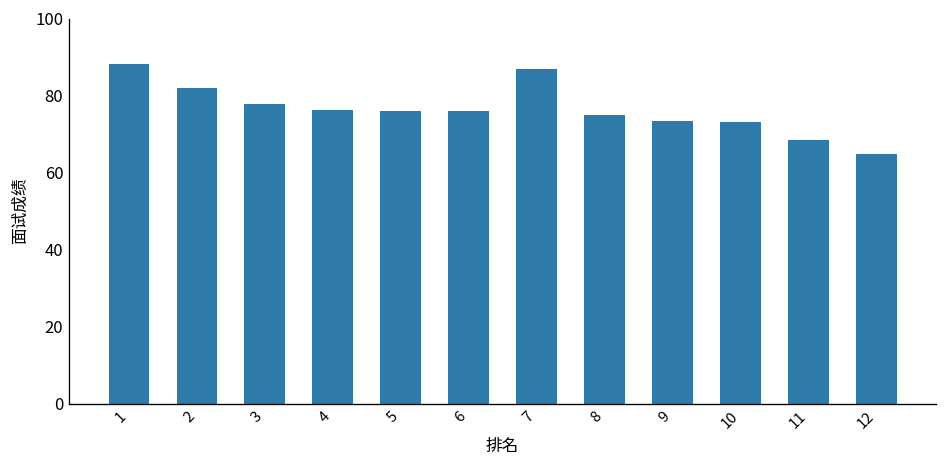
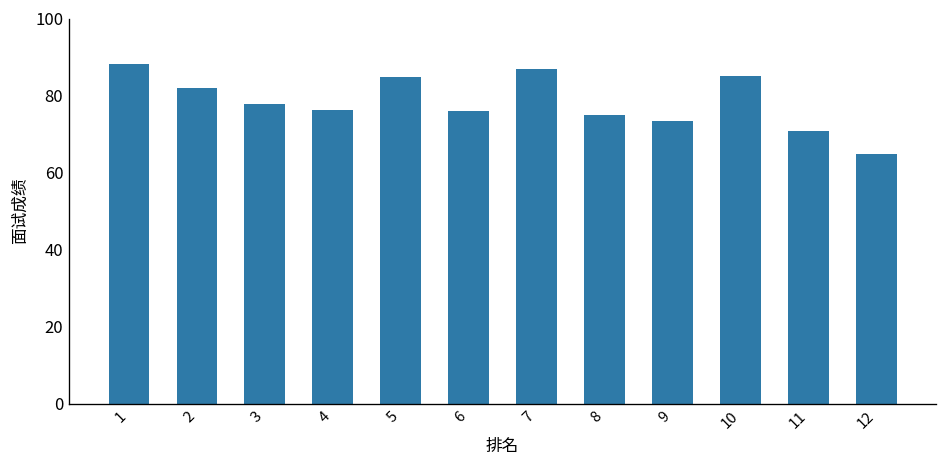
  {
    "1": 88,
    "2": 82,
    "3": 78,
    "4": 76,
-   "5": 76,
+   "5": 85,
    "6": 76,
    "7": 87,
    "8": 75,
    "9": 73,
-   "10": 73,
-   "11": 68,
+   "10": 85,
+   "11": 71,
    "12": 65
  }
